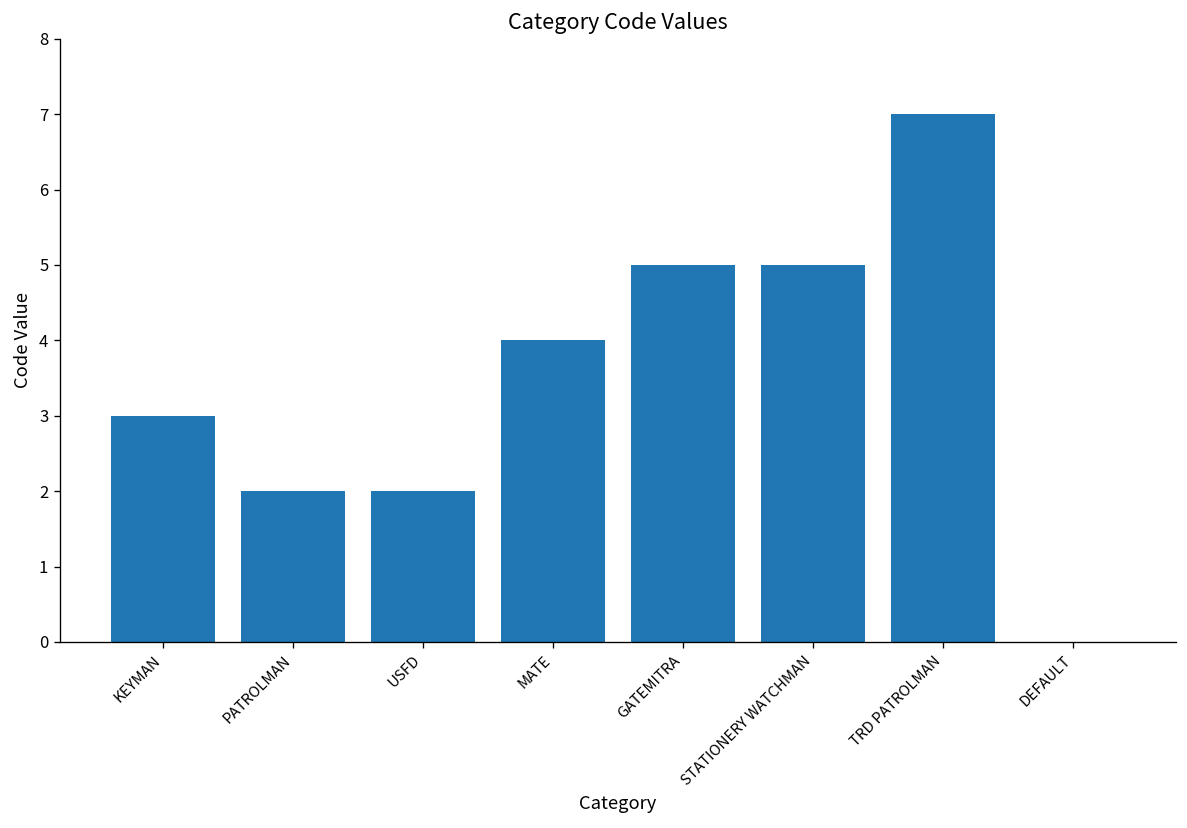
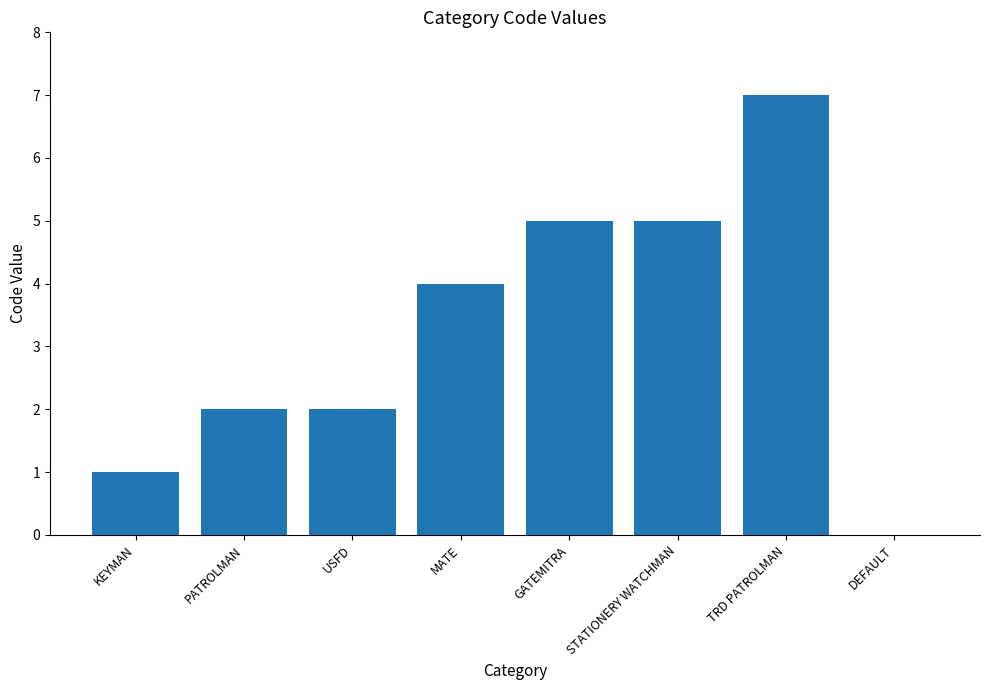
  {
-   "KEYMAN": 3,
+   "KEYMAN": 1,
    "PATROLMAN": 2,
    "USFD": 2,
    "MATE": 4,
    "GATEMITRA": 5,
    "STATIONERY WATCHMAN": 5,
    "TRD PATROLMAN": 7,
    "DEFAULT": 0
  }
